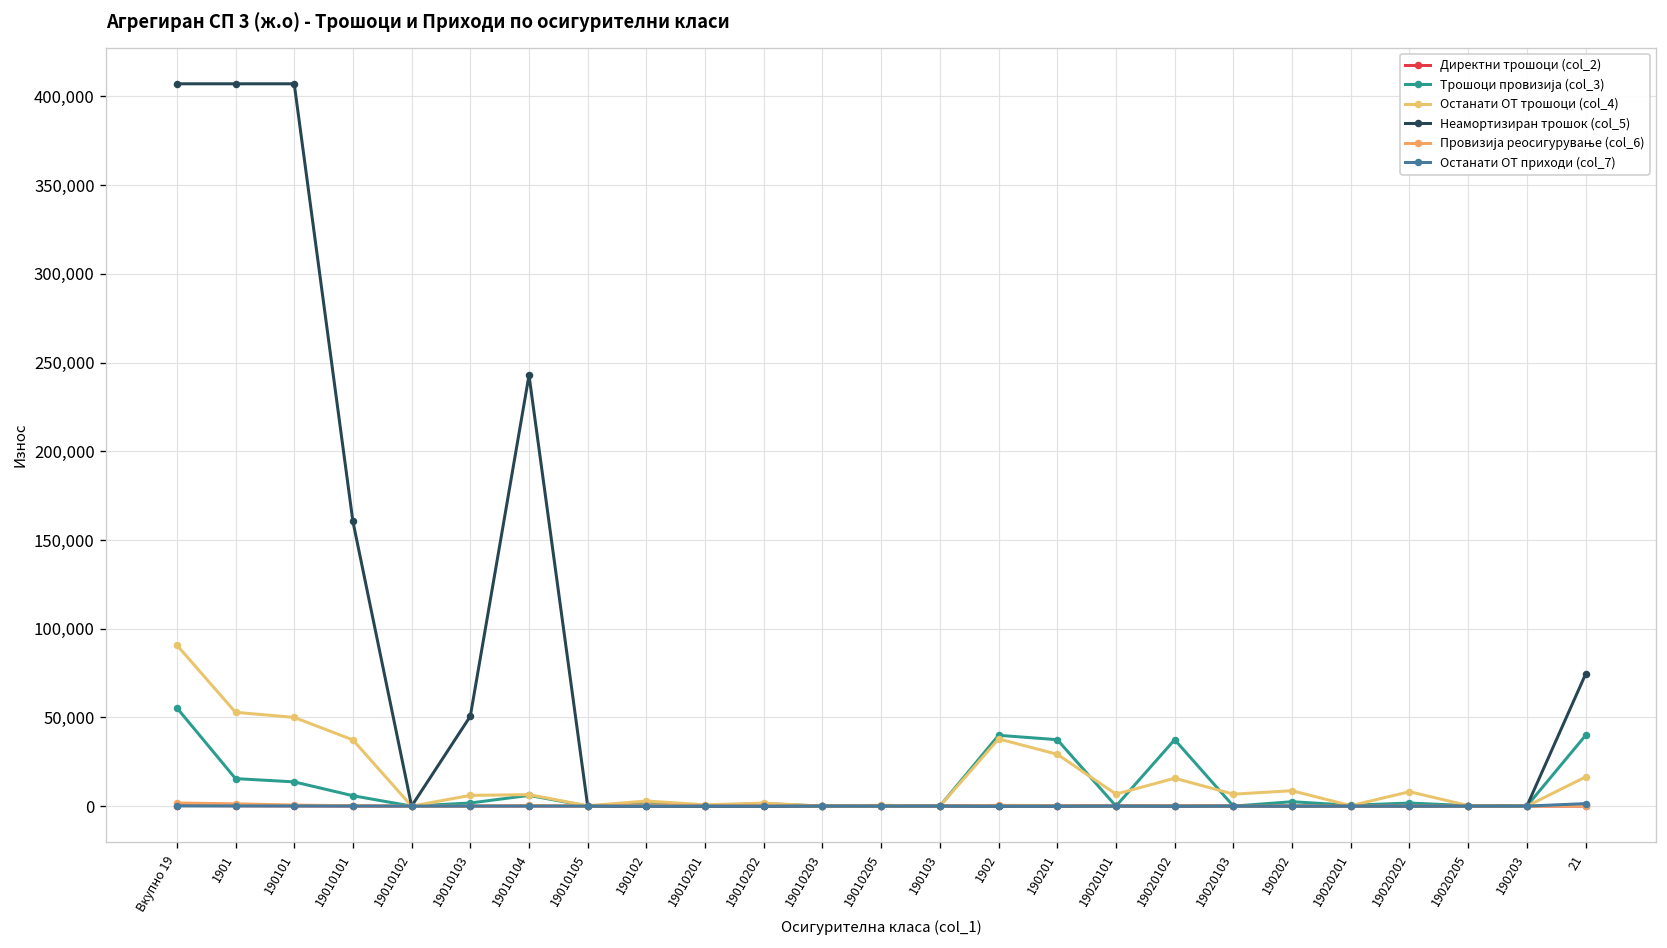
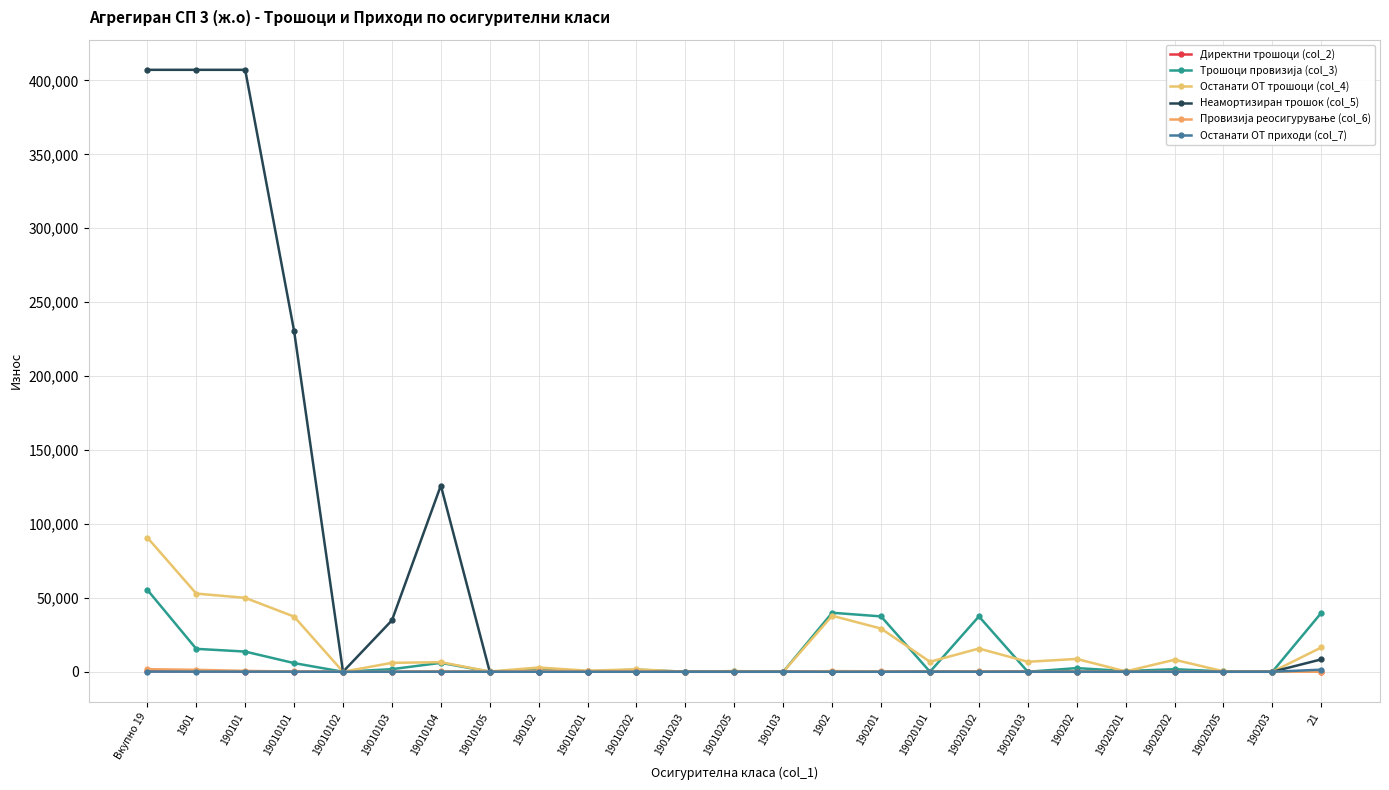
  {
    "Неамортизиран трошок (col_5)": {
      "Вкупно 19": "407,000",
      "1901": "407,000",
      "190101": "407,000",
-     "19010101": "160,000",
-     "19010103": "51,000",
-     "19010104": "243,000",
-     "21": "74,000"
+     "19010101": "231,000",
+     "19010103": "35,000",
+     "19010104": "126,000",
+     "21": "8,000"
    }
  }
